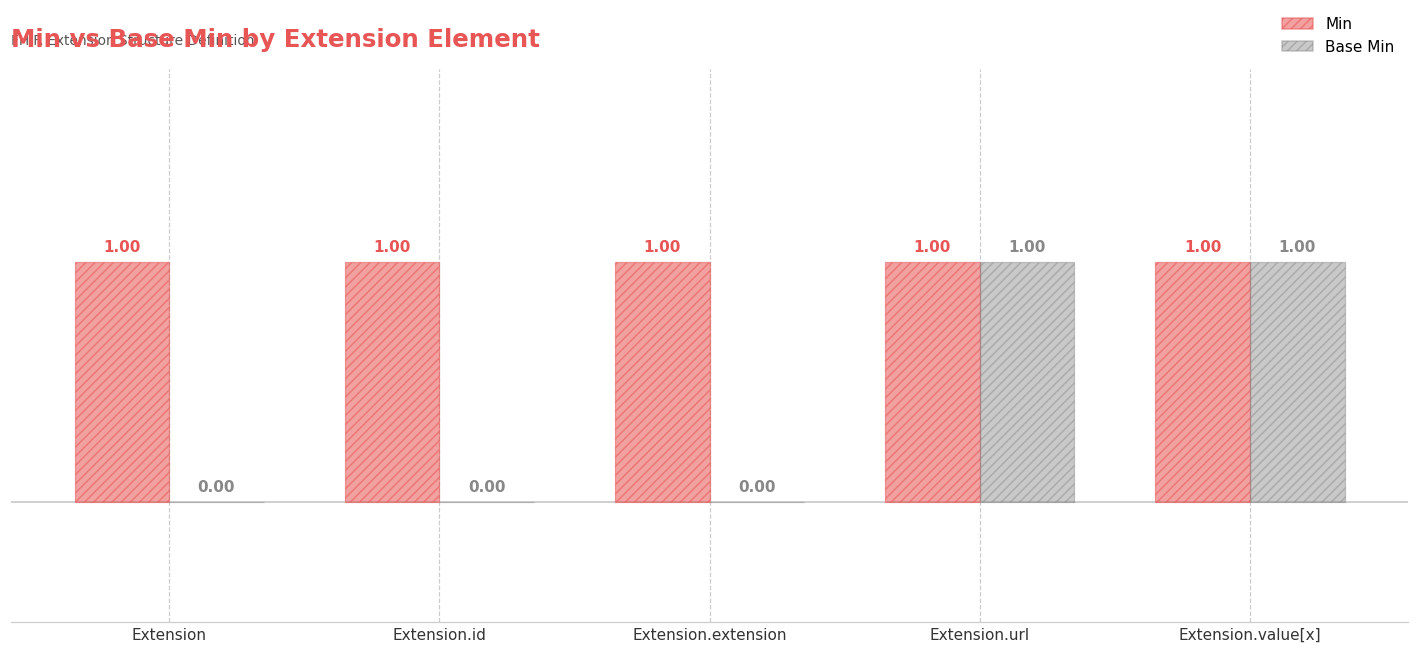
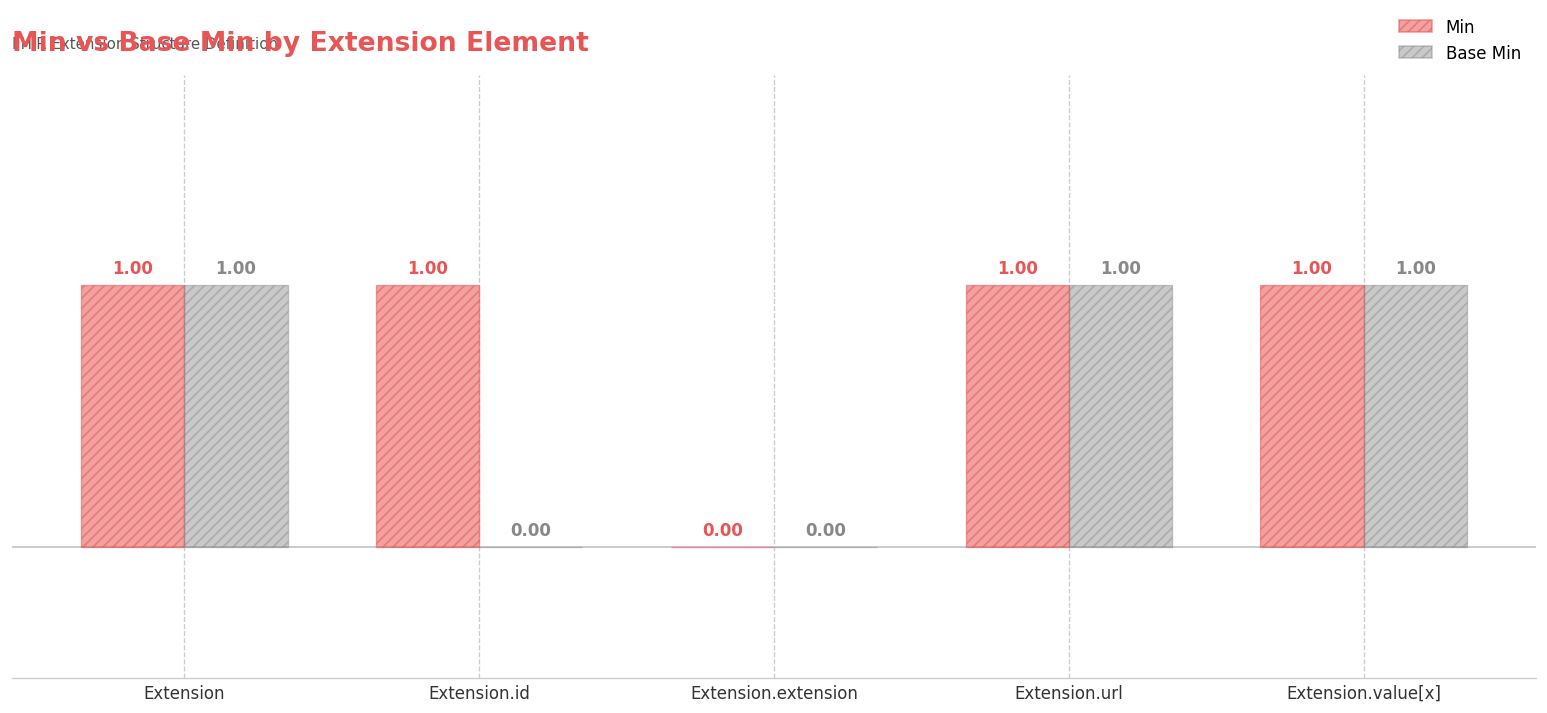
  {
    "Min": {
      "Extension": 1.00,
      "Extension.id": 1.00,
-     "Extension.extension": 1.00,
+     "Extension.extension": 0.00,
      "Extension.url": 1.00,
      "Extension.value[x]": 1.00
    },
    "Base Min": {
-     "Extension": 0.00,
+     "Extension": 1.00,
      "Extension.id": 0.00,
      "Extension.extension": 0.00,
      "Extension.url": 1.00,
      "Extension.value[x]": 1.00
    }
  }
